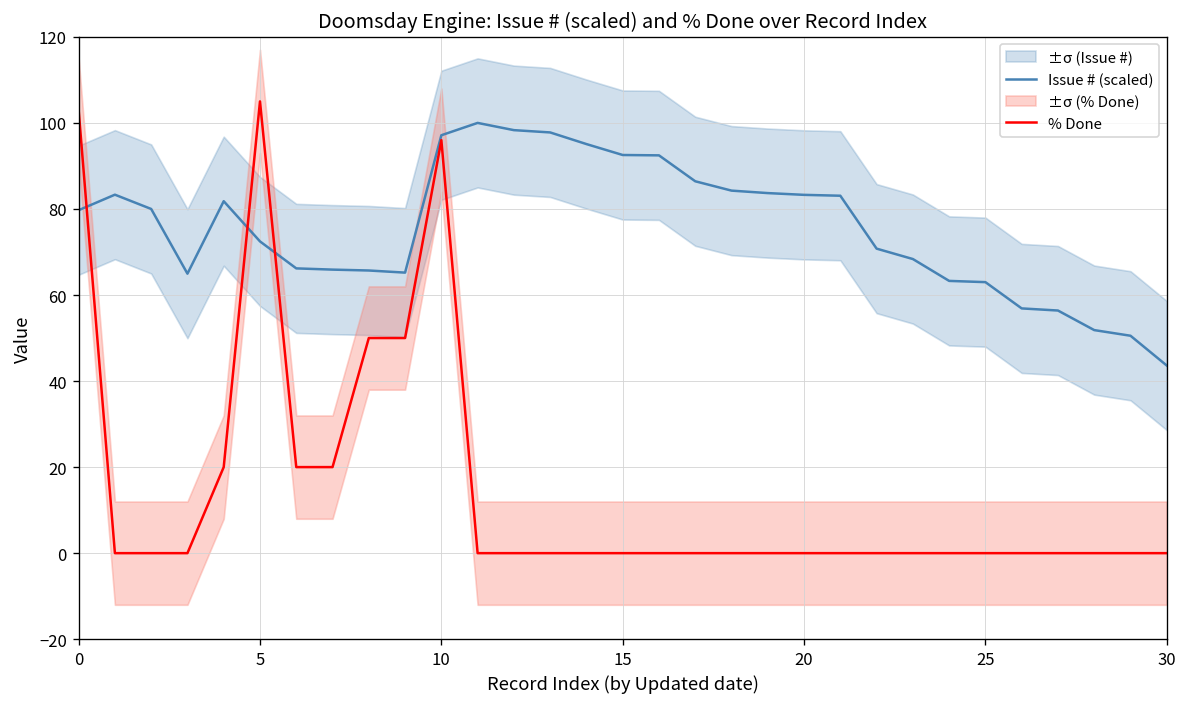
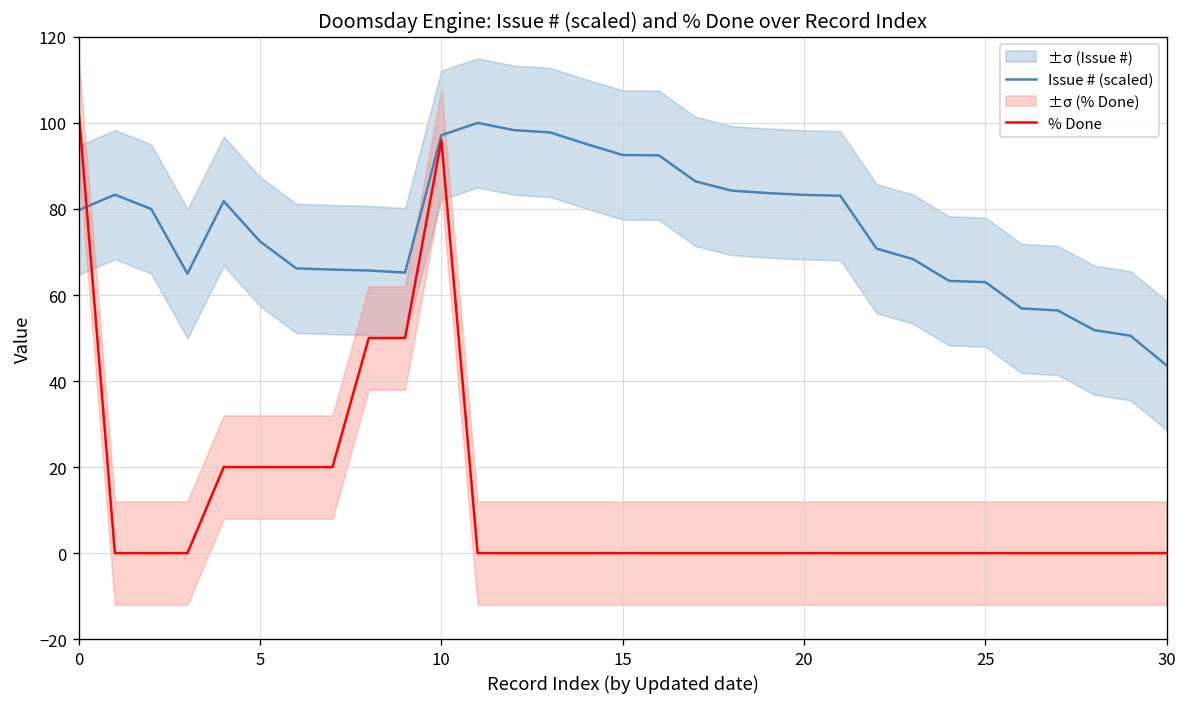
  {
    "% Done": {
      "0": 103,
-     "5": 105,
+     "5": 20,
      "10": 96,
      "15": 0,
      "20": 0,
      "25": 0,
      "30": 0
    }
  }
